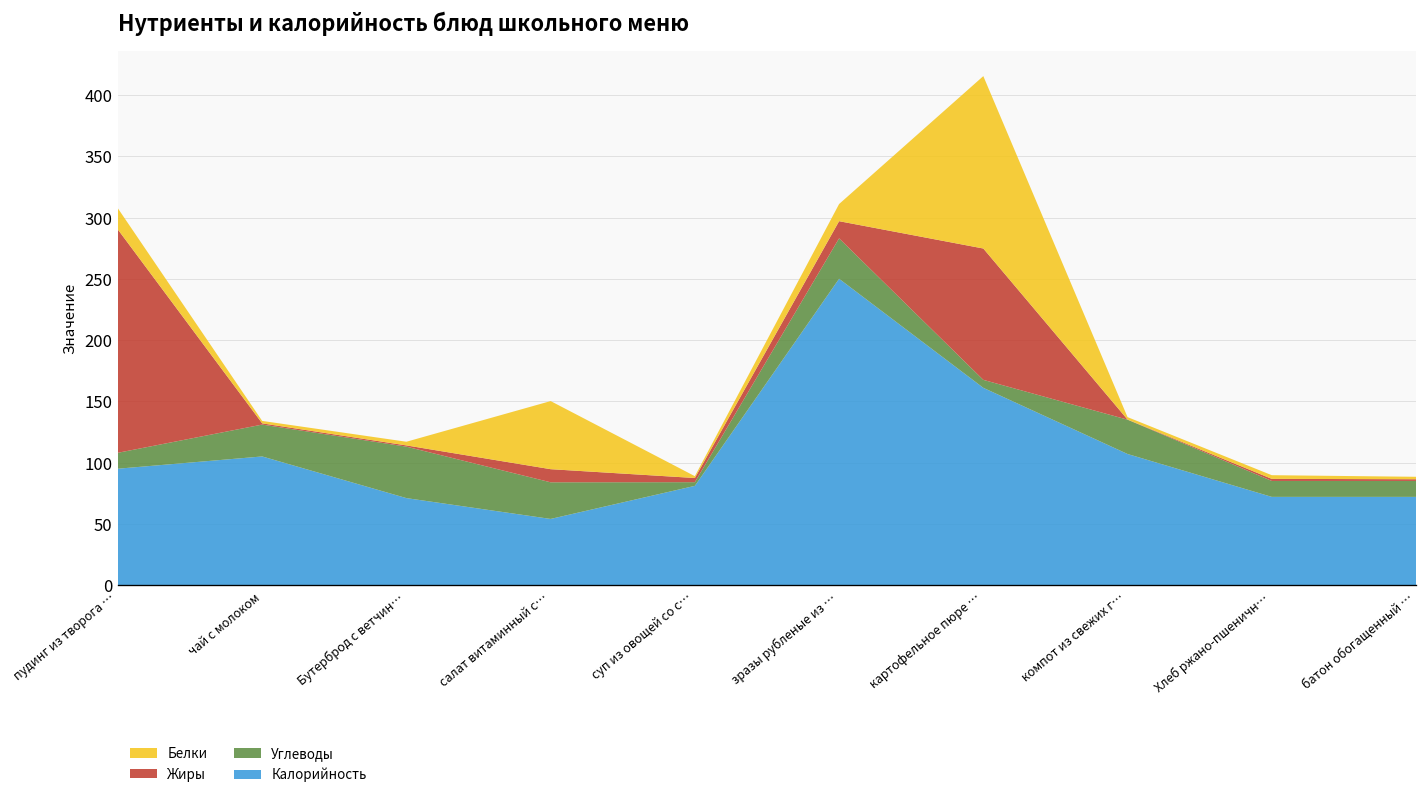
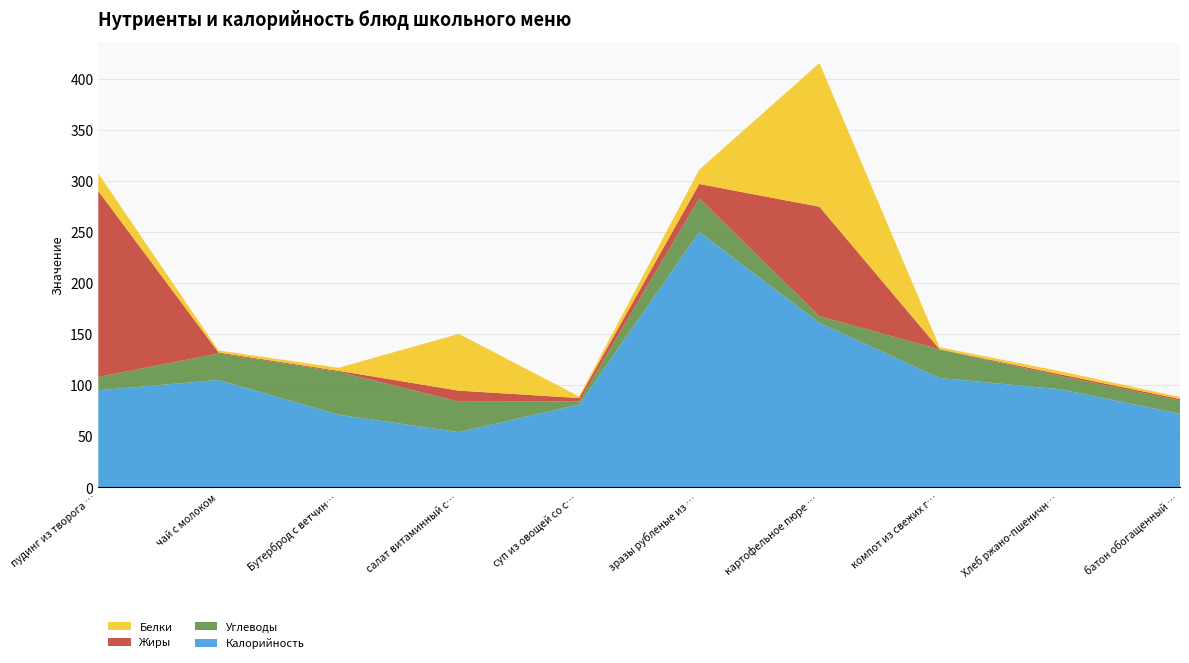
  {
    "Калорийность": {
      "пудинг из творога …": 95,
      "чай с молоком": 105,
      "Бутерброд с ветчин…": 71,
      "салат витаминный с…": 54,
      "суп из овощей со с…": 81,
      "зразы рубленые из …": 250,
      "картофельное пюре …": 161,
      "компот из свежих г…": 107,
-     "Хлеб ржано-пшеничн…": 72,
+     "Хлеб ржано-пшеничн…": 96,
      "батон обогащенный …": 72
    },
    "Углеводы": {
      "пудинг из творога …": 13,
      "салат витаминный с…": 30,
      "суп из овощей со с…": 3,
      "зразы рубленые из …": 33,
      "картофельное пюре …": 7
    },
    "Жиры": {
      "пудинг из творога …": 182,
      "салат витаминный с…": 11,
      "зразы рубленые из …": 14,
      "картофельное пюре …": 107
    },
    "Белки": {
      "пудинг из творога …": 17,
      "Бутерброд с ветчин…": 3,
      "салат витаминный с…": 56,
      "зразы рубленые из …": 14,
      "картофельное пюре …": 141,
      "Хлеб ржано-пшеничн…": 3
    }
  }
